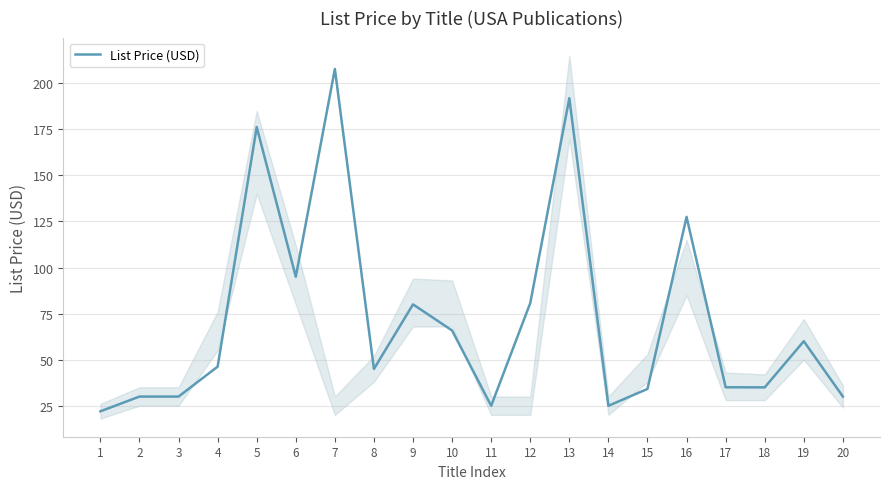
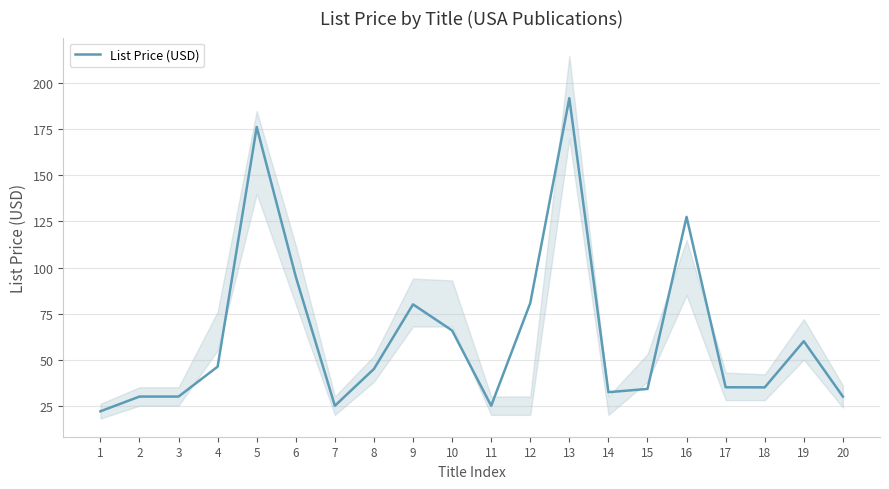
  {
    "List Price (USD)": {
      "1": 22,
      "2": 30,
      "3": 30,
      "4": 46,
      "5": 176,
      "6": 95,
-     "7": 208,
+     "7": 25,
      "8": 45,
      "9": 80,
      "10": 66,
      "11": 25,
      "12": 81,
      "13": 192,
-     "14": 25,
+     "14": 32,
      "15": 34,
      "16": 128,
      "17": 35,
      "18": 35,
      "19": 60,
      "20": 30
    }
  }
